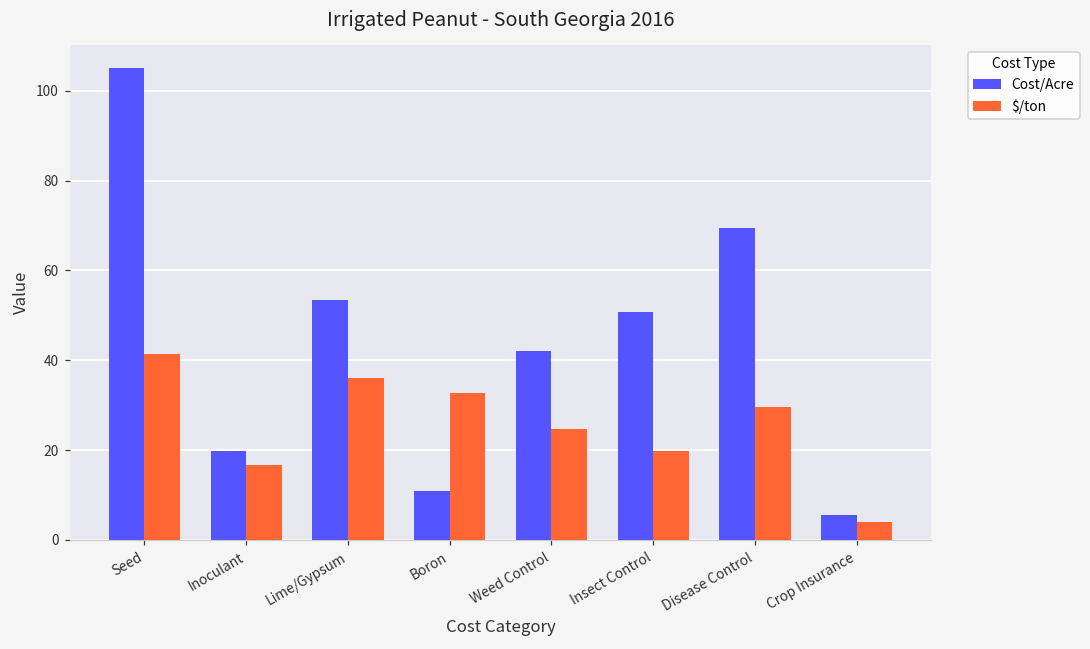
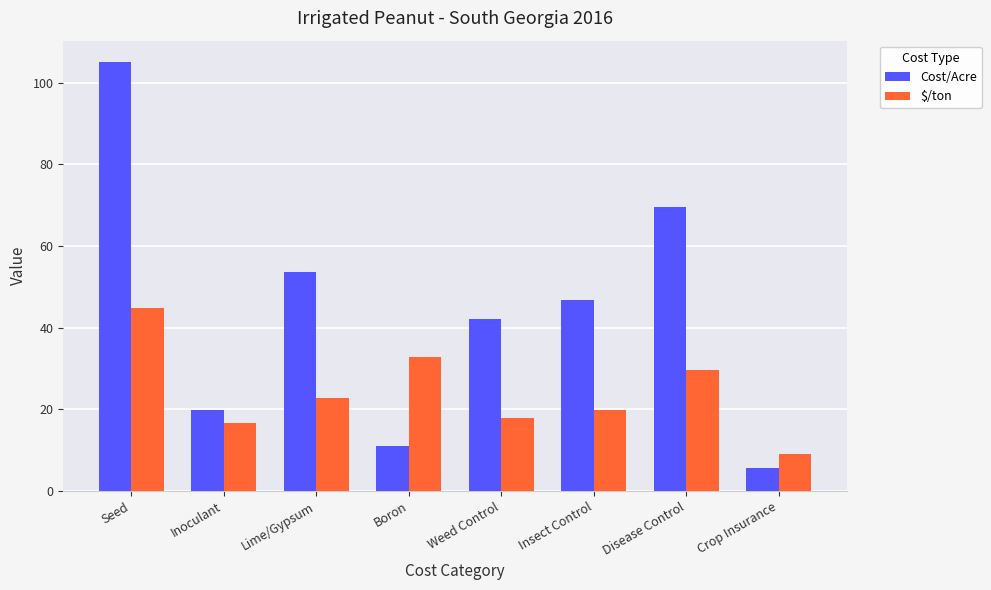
  {
    "Cost/Acre": {
      "Seed": 105,
      "Inoculant": 20,
      "Lime/Gypsum": 54,
      "Boron": 11,
      "Weed Control": 42,
-     "Insect Control": 51,
+     "Insect Control": 47,
      "Disease Control": 69,
      "Crop Insurance": 6
    },
    "$/ton": {
-     "Seed": 41,
+     "Seed": 45,
      "Inoculant": 17,
-     "Lime/Gypsum": 36,
+     "Lime/Gypsum": 23,
      "Boron": 33,
-     "Weed Control": 25,
+     "Weed Control": 18,
      "Insect Control": 20,
      "Disease Control": 30,
-     "Crop Insurance": 4
+     "Crop Insurance": 9
    }
  }
